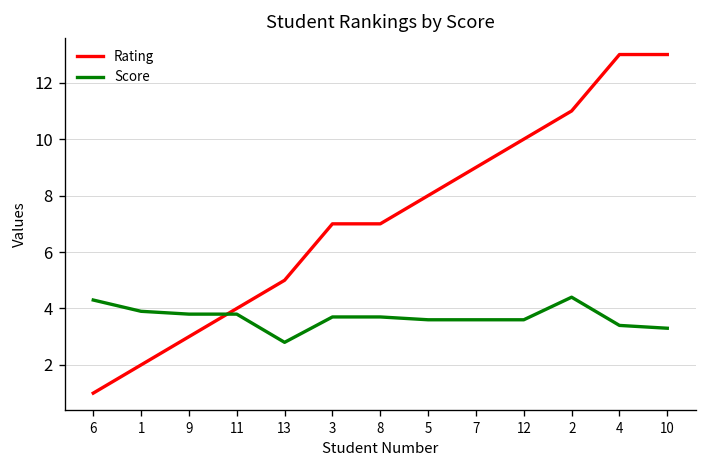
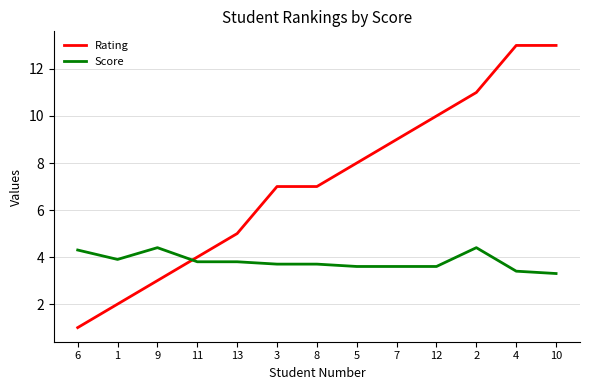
  {
    "Rating": {
      "6": 1.0,
      "1": 2.0,
      "9": 3.0,
      "11": 4.0,
      "13": 5.0,
      "3": 7.0,
      "8": 7.0,
      "5": 8.0,
      "7": 9.0,
      "12": 10.0,
      "2": 11.0,
      "4": 13.0,
      "10": 13.0
    },
    "Score": {
      "6": 4.3,
      "1": 3.9,
-     "9": 3.8,
+     "9": 4.4,
      "11": 3.8,
-     "13": 2.8,
+     "13": 3.8,
      "3": 3.7,
      "8": 3.7,
      "5": 3.6,
      "7": 3.6,
      "12": 3.6,
      "2": 4.4,
      "4": 3.4,
      "10": 3.3
    }
  }
